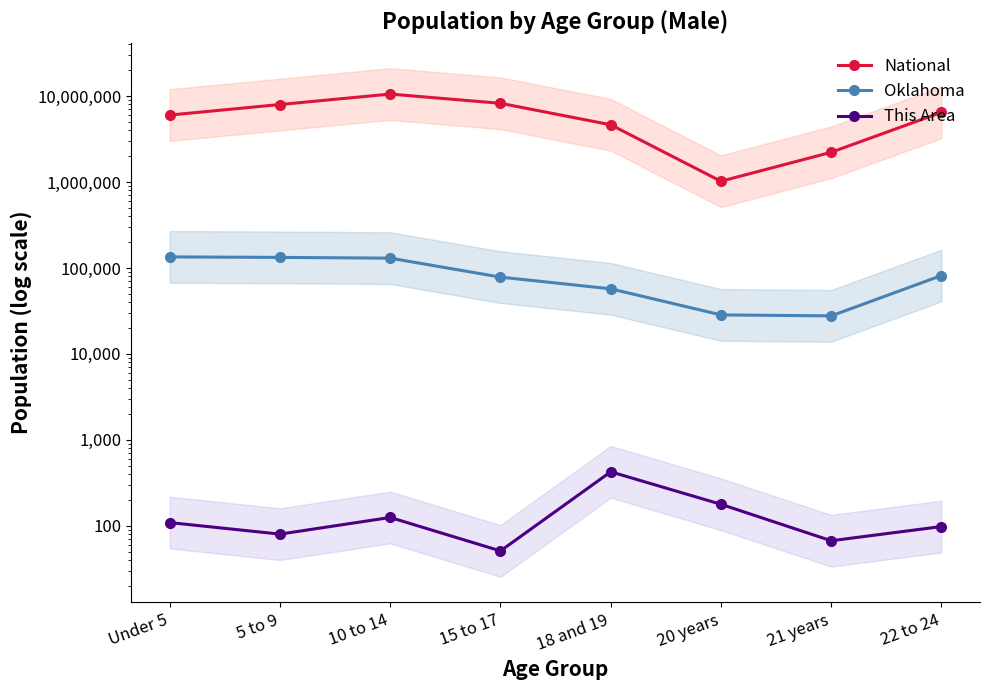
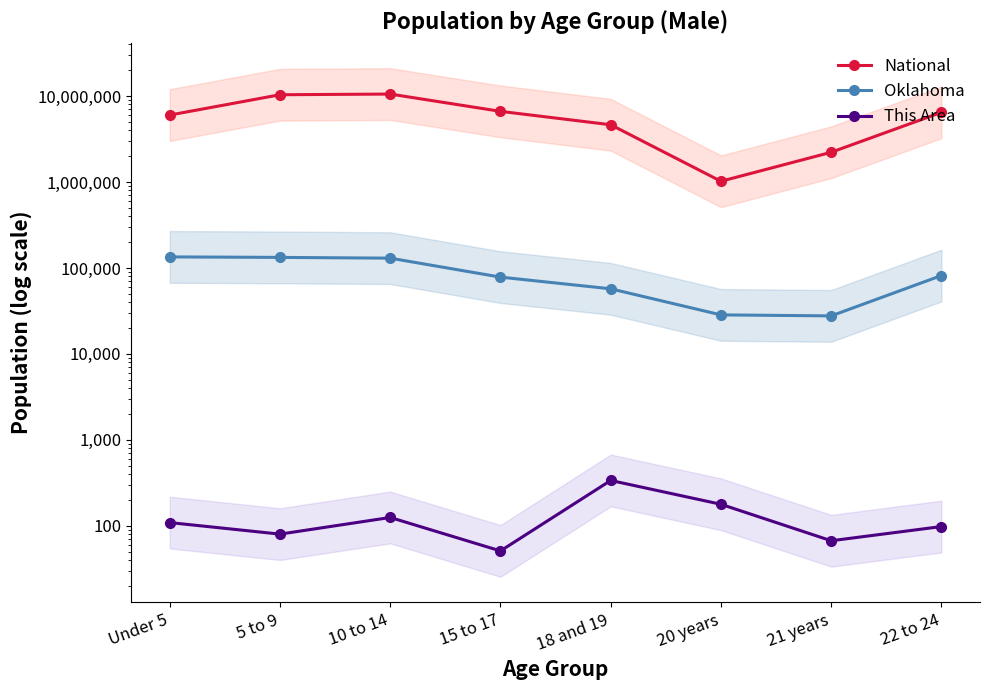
  {
    "National": {
      "Under 5": "6,000,000",
-     "5 to 9": "8,000,000",
+     "5 to 9": "10,000,000",
      "10 to 14": "11,000,000",
-     "15 to 17": "8,000,000",
+     "15 to 17": "7,000,000",
      "18 and 19": "5,000,000",
      "20 years": "1,000,000",
      "21 years": "2,200,000",
      "22 to 24": "6,000,000"
    },
    "This Area": {
      "Under 5": "110",
      "5 to 9": "80",
      "10 to 14": "130",
      "15 to 17": "50",
-     "18 and 19": "400",
+     "18 and 19": "340",
      "20 years": "180",
      "21 years": "70",
      "22 to 24": "100"
    }
  }
